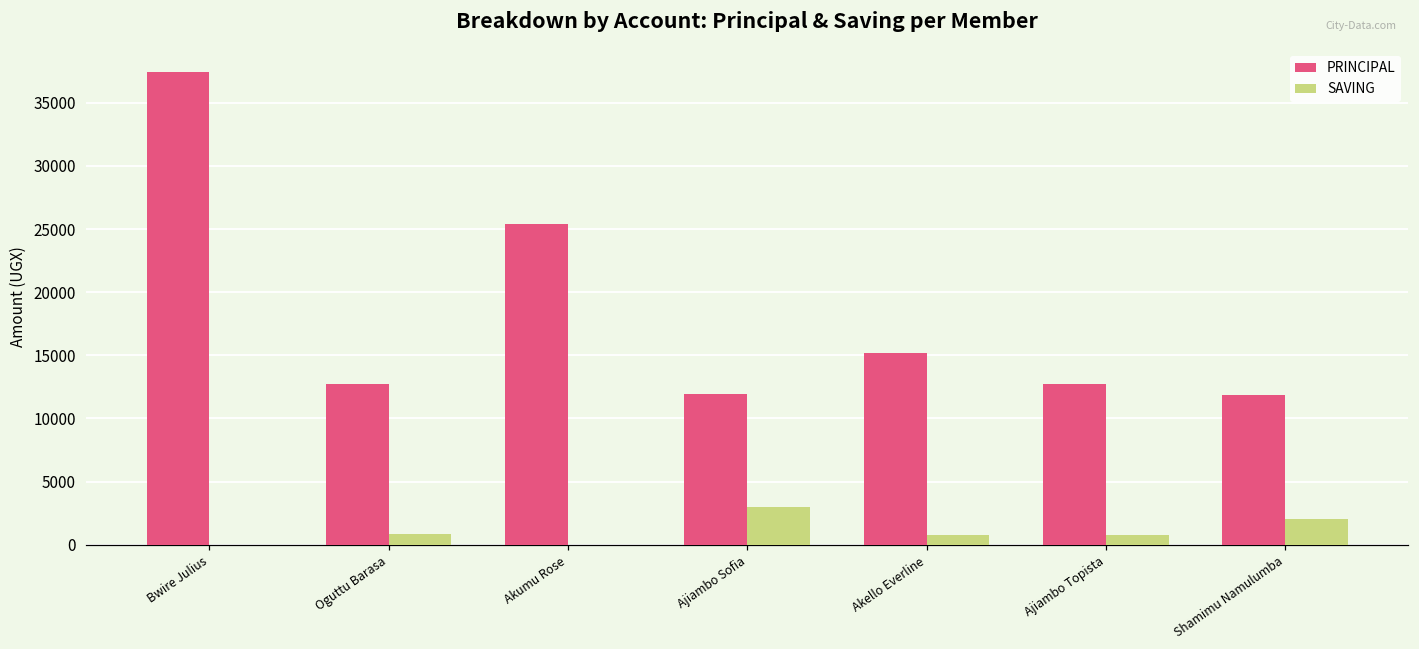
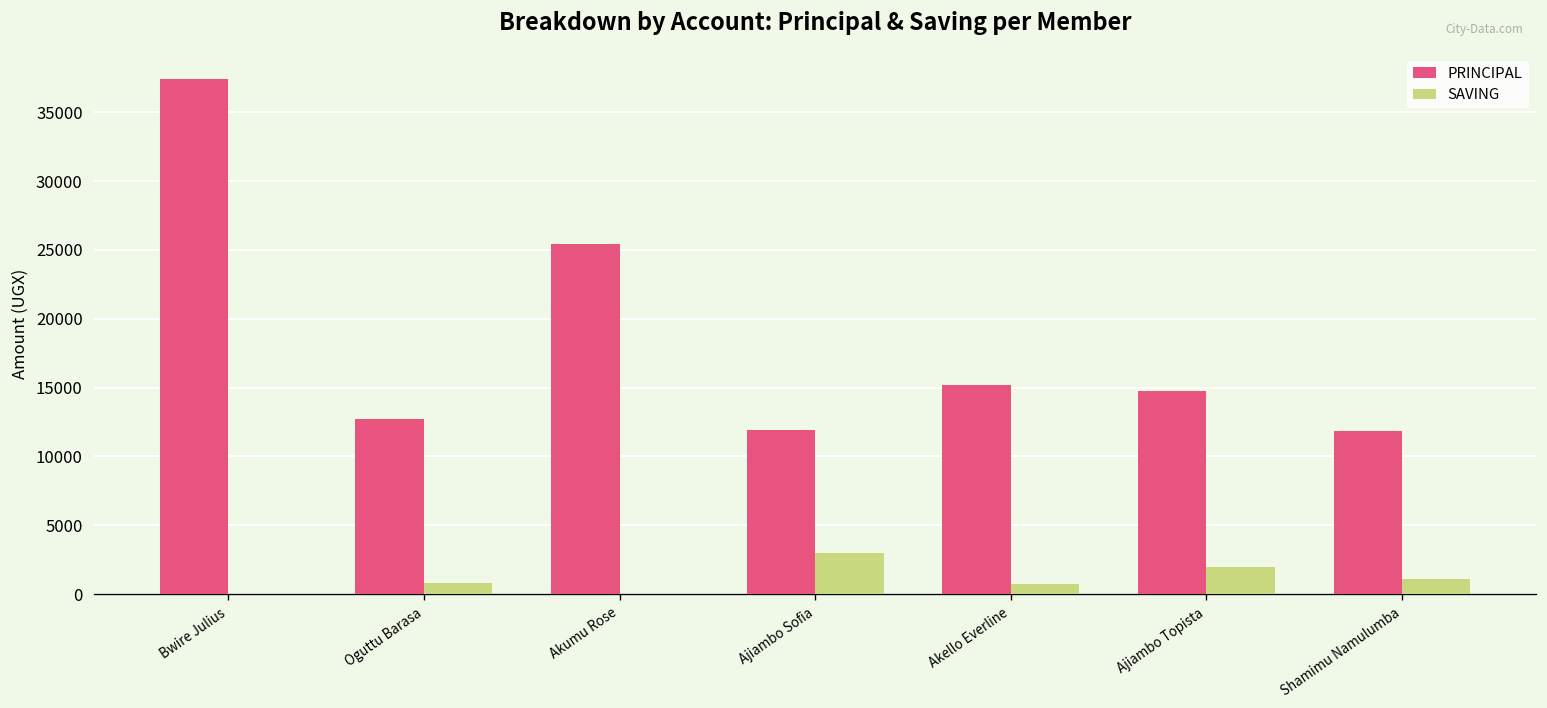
  {
    "PRINCIPAL": {
      "Bwire Julius": 37400,
      "Oguttu Barasa": 12700,
      "Akumu Rose": 25400,
      "Ajiambo Sofia": 11900,
      "Akello Everline": 15200,
-     "Ajiambo Topista": 12700,
+     "Ajiambo Topista": 14700,
      "Shamimu Namulumba": 11900
    },
    "SAVING": {
      "Bwire Julius": 0,
      "Oguttu Barasa": 900,
      "Akumu Rose": 0,
      "Ajiambo Sofia": 3000,
      "Akello Everline": 700,
-     "Ajiambo Topista": 800,
-     "Shamimu Namulumba": 2000
+     "Ajiambo Topista": 2000,
+     "Shamimu Namulumba": 1100
    }
  }
